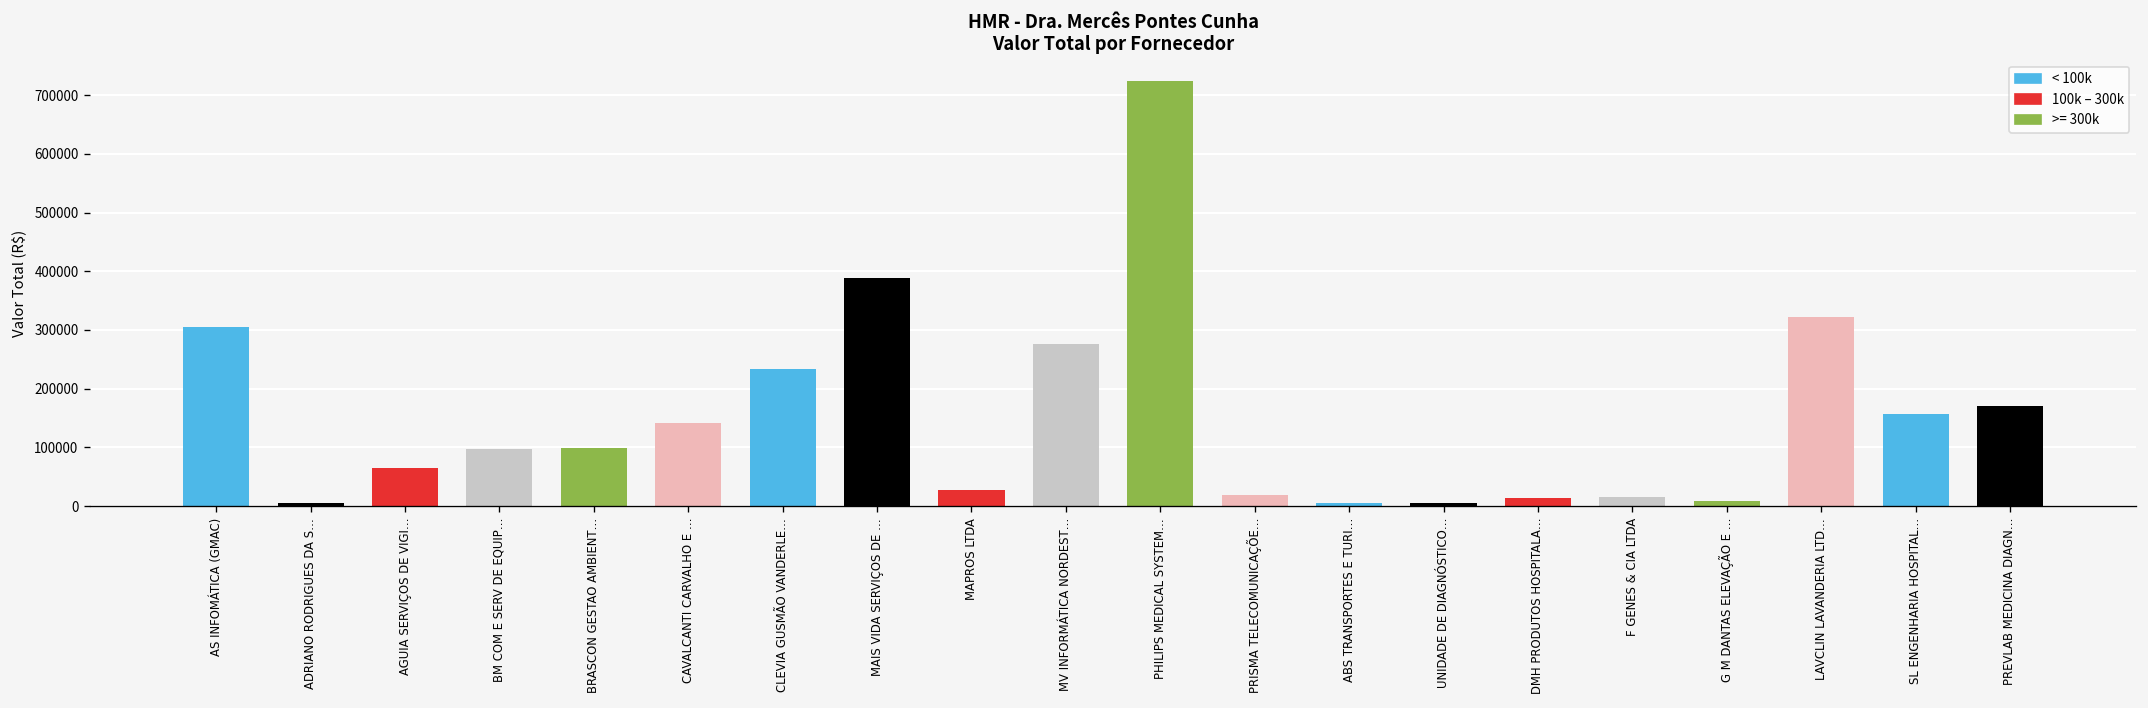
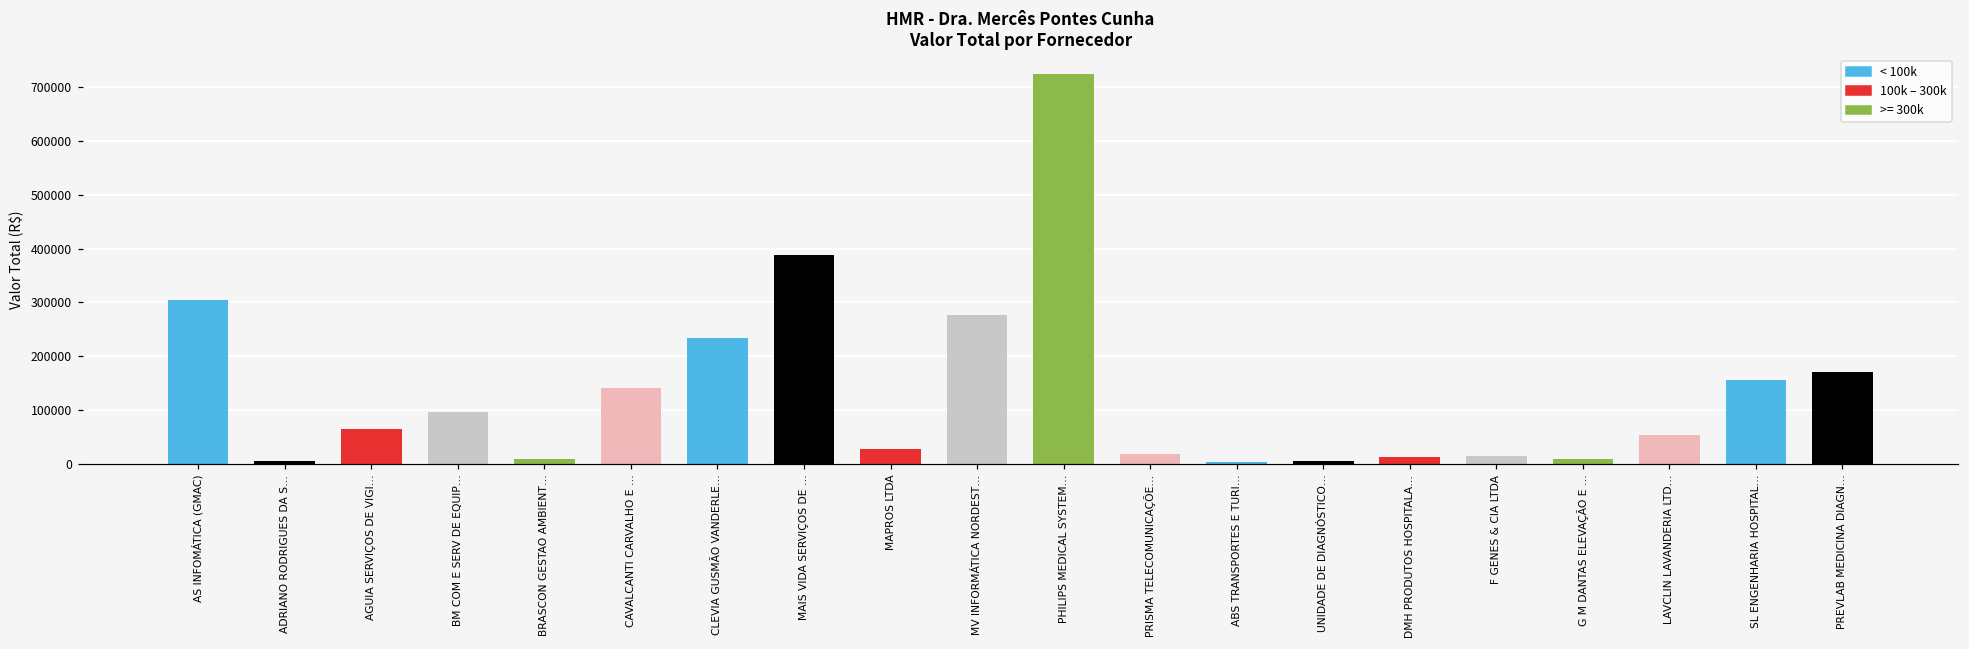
  {
    "AS INFOMÁTICA (GMAC)": 310000,
    "ADRIANO RODRIGUES DA S…": 10000,
    "AGUIA SERVIÇOS DE VIGI…": 70000,
    "BM COM E SERV DE EQUIP…": 100000,
-   "BRASCON GESTAO AMBIENT…": 100000,
+   "BRASCON GESTAO AMBIENT…": 10000,
    "CAVALCANTI CARVALHO E …": 140000,
    "CLEVIA GUSMÃO VANDERLE…": 230000,
    "MAIS VIDA SERVIÇOS DE …": 390000,
    "MAPROS LTDA": 30000,
    "MV INFORMÁTICA NORDEST…": 280000,
    "PHILIPS MEDICAL SYSTEM…": 720000,
    "PRISMA TELECOMUNICAÇÕE…": 20000,
    "UNIDADE DE DIAGNÓSTICO…": 10000,
    "DMH PRODUTOS HOSPITALA…": 10000,
    "F GENES & CIA LTDA": 20000,
    "G M DANTAS ELEVAÇÃO E …": 10000,
-   "LAVCLIN LAVANDERIA LTD…": 320000,
+   "LAVCLIN LAVANDERIA LTD…": 50000,
    "SL ENGENHARIA HOSPITAL…": 160000,
    "PREVLAB MEDICINA DIAGN…": 170000
  }
